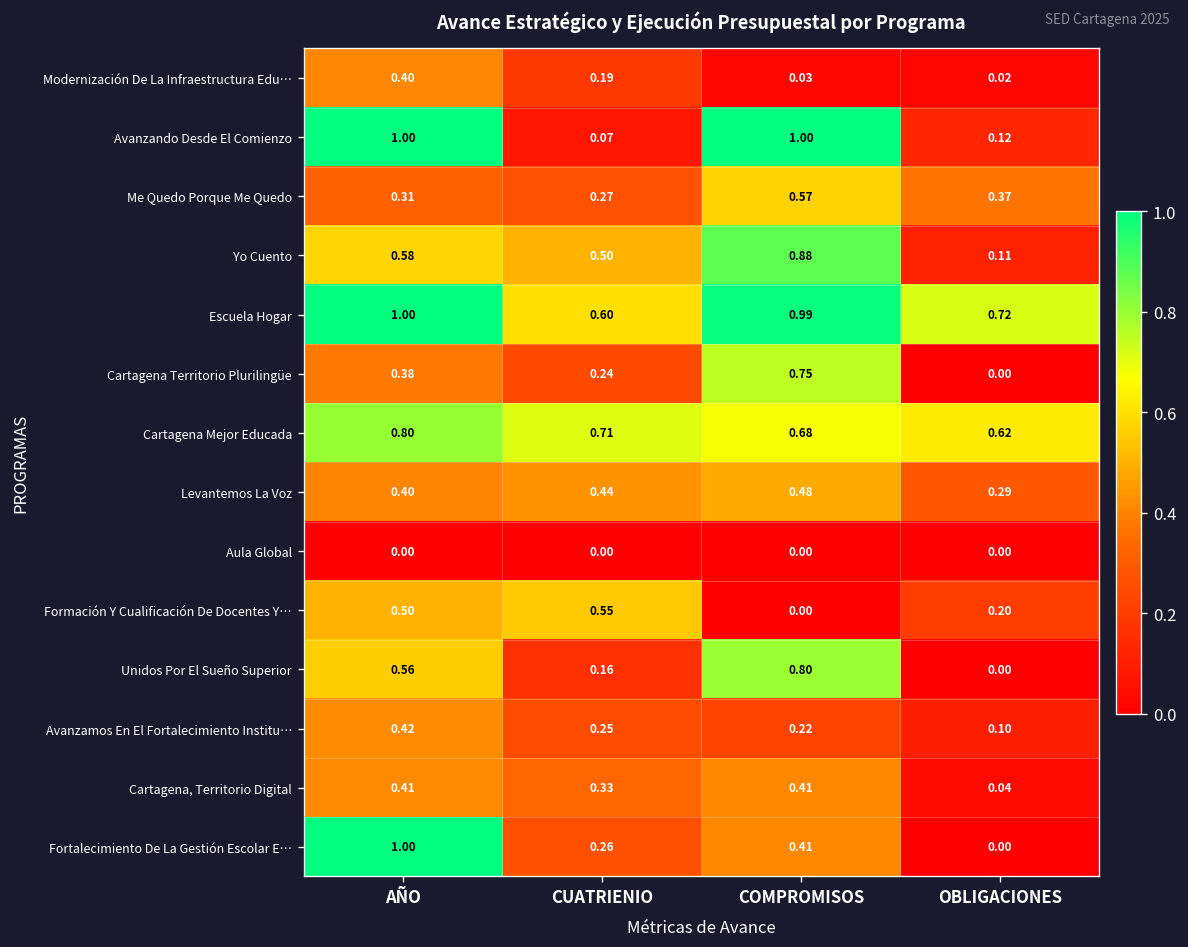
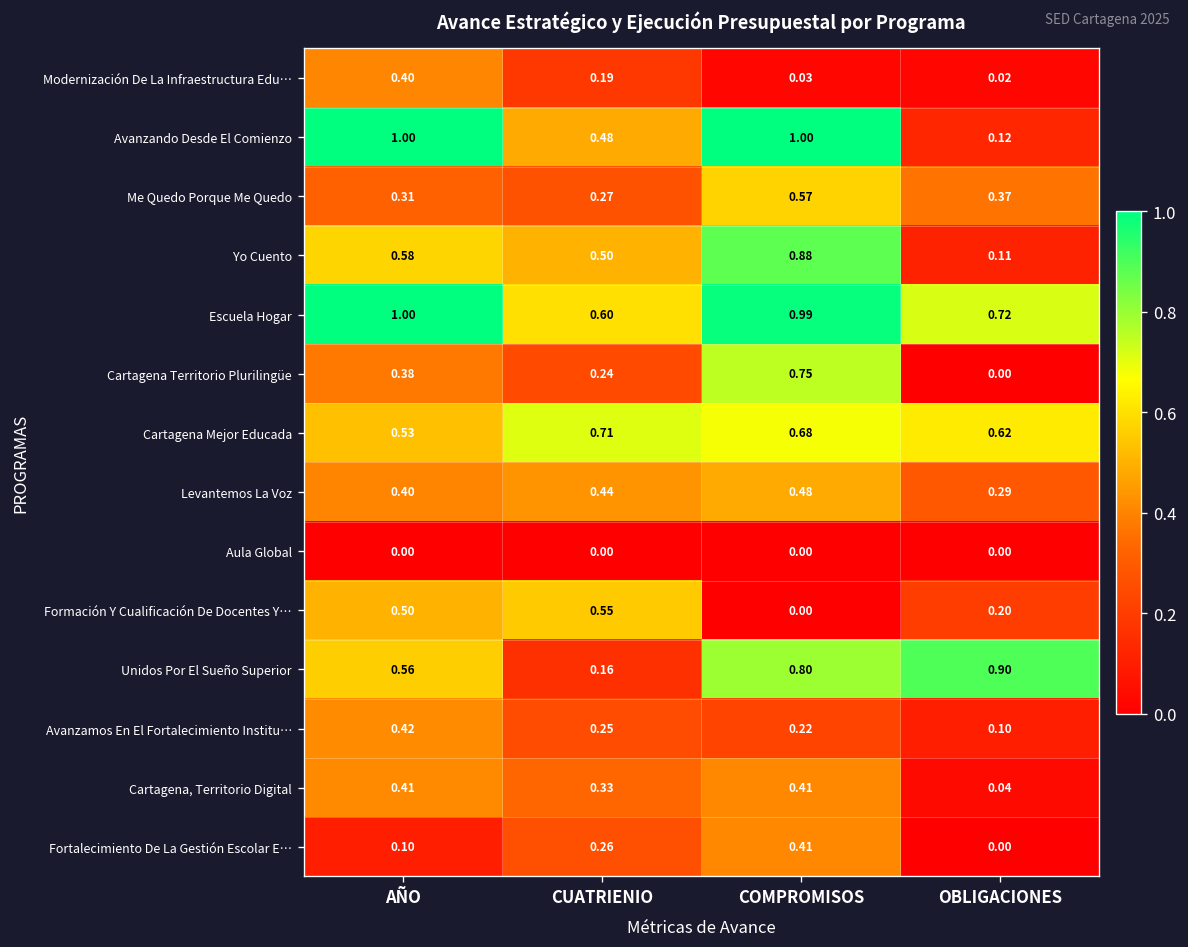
  {
    "Modernización De La Infraestructura Edu…": {
      "AÑO": 0.40,
      "CUATRIENIO": 0.19,
      "COMPROMISOS": 0.03,
      "OBLIGACIONES": 0.02
    },
    "Avanzando Desde El Comienzo": {
      "AÑO": 1.00,
-     "CUATRIENIO": 0.07,
+     "CUATRIENIO": 0.48,
      "COMPROMISOS": 1.00,
      "OBLIGACIONES": 0.12
    },
    "Me Quedo Porque Me Quedo": {
      "AÑO": 0.31,
      "CUATRIENIO": 0.27,
      "COMPROMISOS": 0.57,
      "OBLIGACIONES": 0.37
    },
    "Yo Cuento": {
      "AÑO": 0.58,
      "CUATRIENIO": 0.50,
      "COMPROMISOS": 0.88,
      "OBLIGACIONES": 0.11
    },
    "Escuela Hogar": {
      "AÑO": 1.00,
      "CUATRIENIO": 0.60,
      "COMPROMISOS": 0.99,
      "OBLIGACIONES": 0.72
    },
    "Cartagena Territorio Plurilingüe": {
      "AÑO": 0.38,
      "CUATRIENIO": 0.24,
      "COMPROMISOS": 0.75,
      "OBLIGACIONES": 0.00
    },
    "Cartagena Mejor Educada": {
-     "AÑO": 0.80,
+     "AÑO": 0.53,
      "CUATRIENIO": 0.71,
      "COMPROMISOS": 0.68,
      "OBLIGACIONES": 0.62
    },
    "Levantemos La Voz": {
      "AÑO": 0.40,
      "CUATRIENIO": 0.44,
      "COMPROMISOS": 0.48,
      "OBLIGACIONES": 0.29
    },
    "Aula Global": {
      "AÑO": 0.00,
      "CUATRIENIO": 0.00,
      "COMPROMISOS": 0.00,
      "OBLIGACIONES": 0.00
    },
    "Formación Y Cualificación De Docentes Y…": {
      "AÑO": 0.50,
      "CUATRIENIO": 0.55,
      "COMPROMISOS": 0.00,
      "OBLIGACIONES": 0.20
    },
    "Unidos Por El Sueño Superior": {
      "AÑO": 0.56,
      "CUATRIENIO": 0.16,
      "COMPROMISOS": 0.80,
-     "OBLIGACIONES": 0.00
+     "OBLIGACIONES": 0.90
    },
    "Avanzamos En El Fortalecimiento Institu…": {
      "AÑO": 0.42,
      "CUATRIENIO": 0.25,
      "COMPROMISOS": 0.22,
      "OBLIGACIONES": 0.10
    },
    "Cartagena, Territorio Digital": {
      "AÑO": 0.41,
      "CUATRIENIO": 0.33,
      "COMPROMISOS": 0.41,
      "OBLIGACIONES": 0.04
    },
    "Fortalecimiento De La Gestión Escolar E…": {
-     "AÑO": 1.00,
+     "AÑO": 0.10,
      "CUATRIENIO": 0.26,
      "COMPROMISOS": 0.41,
      "OBLIGACIONES": 0.00
    }
  }
